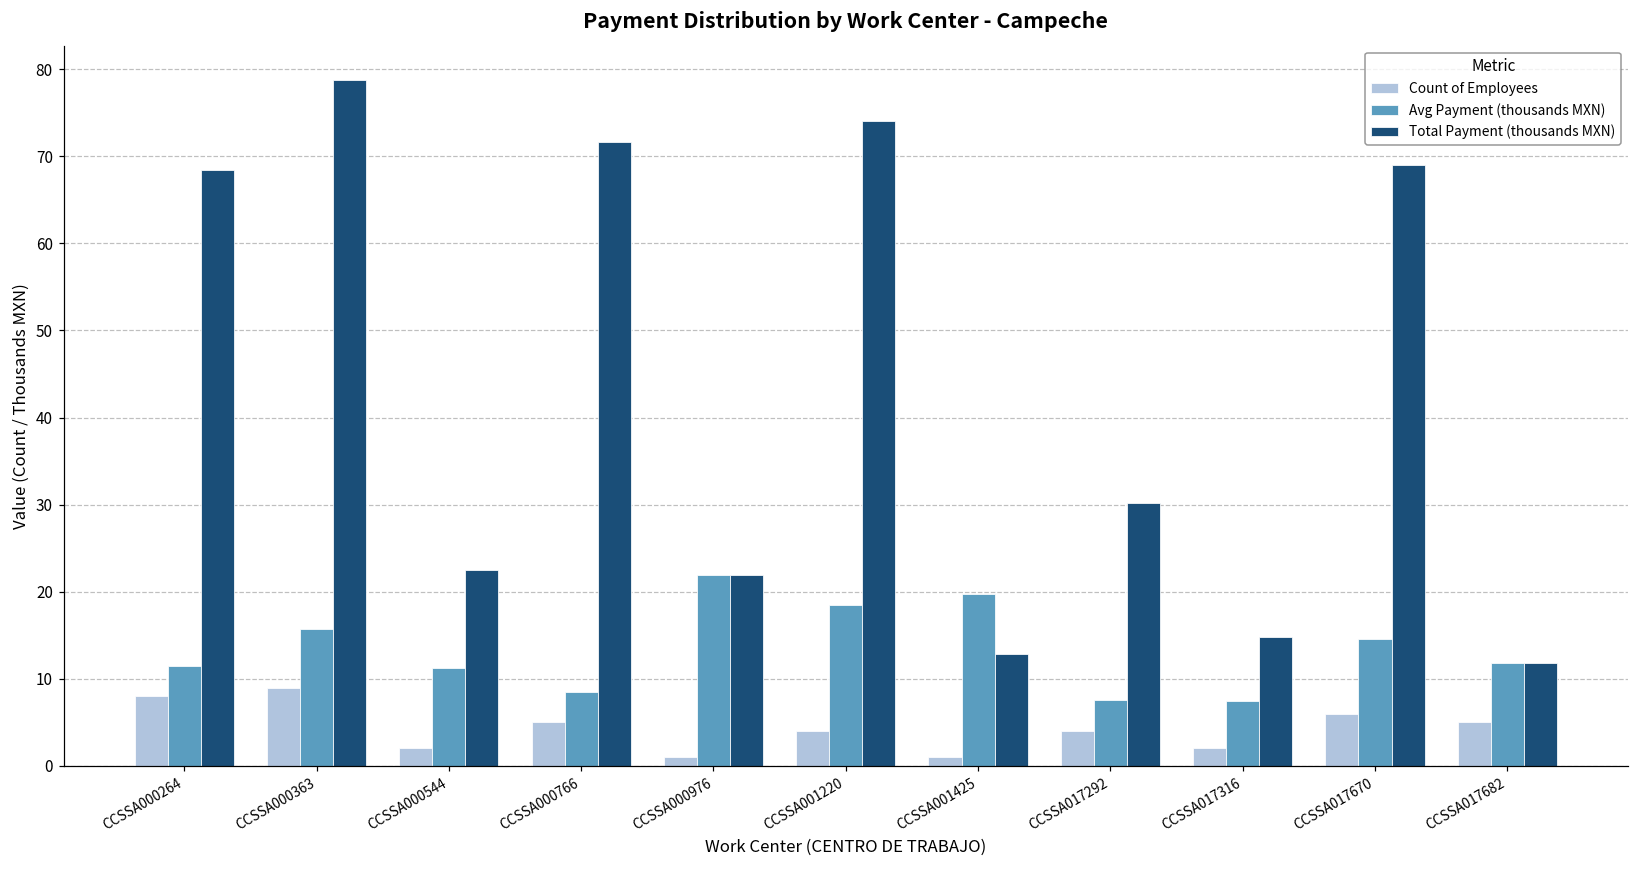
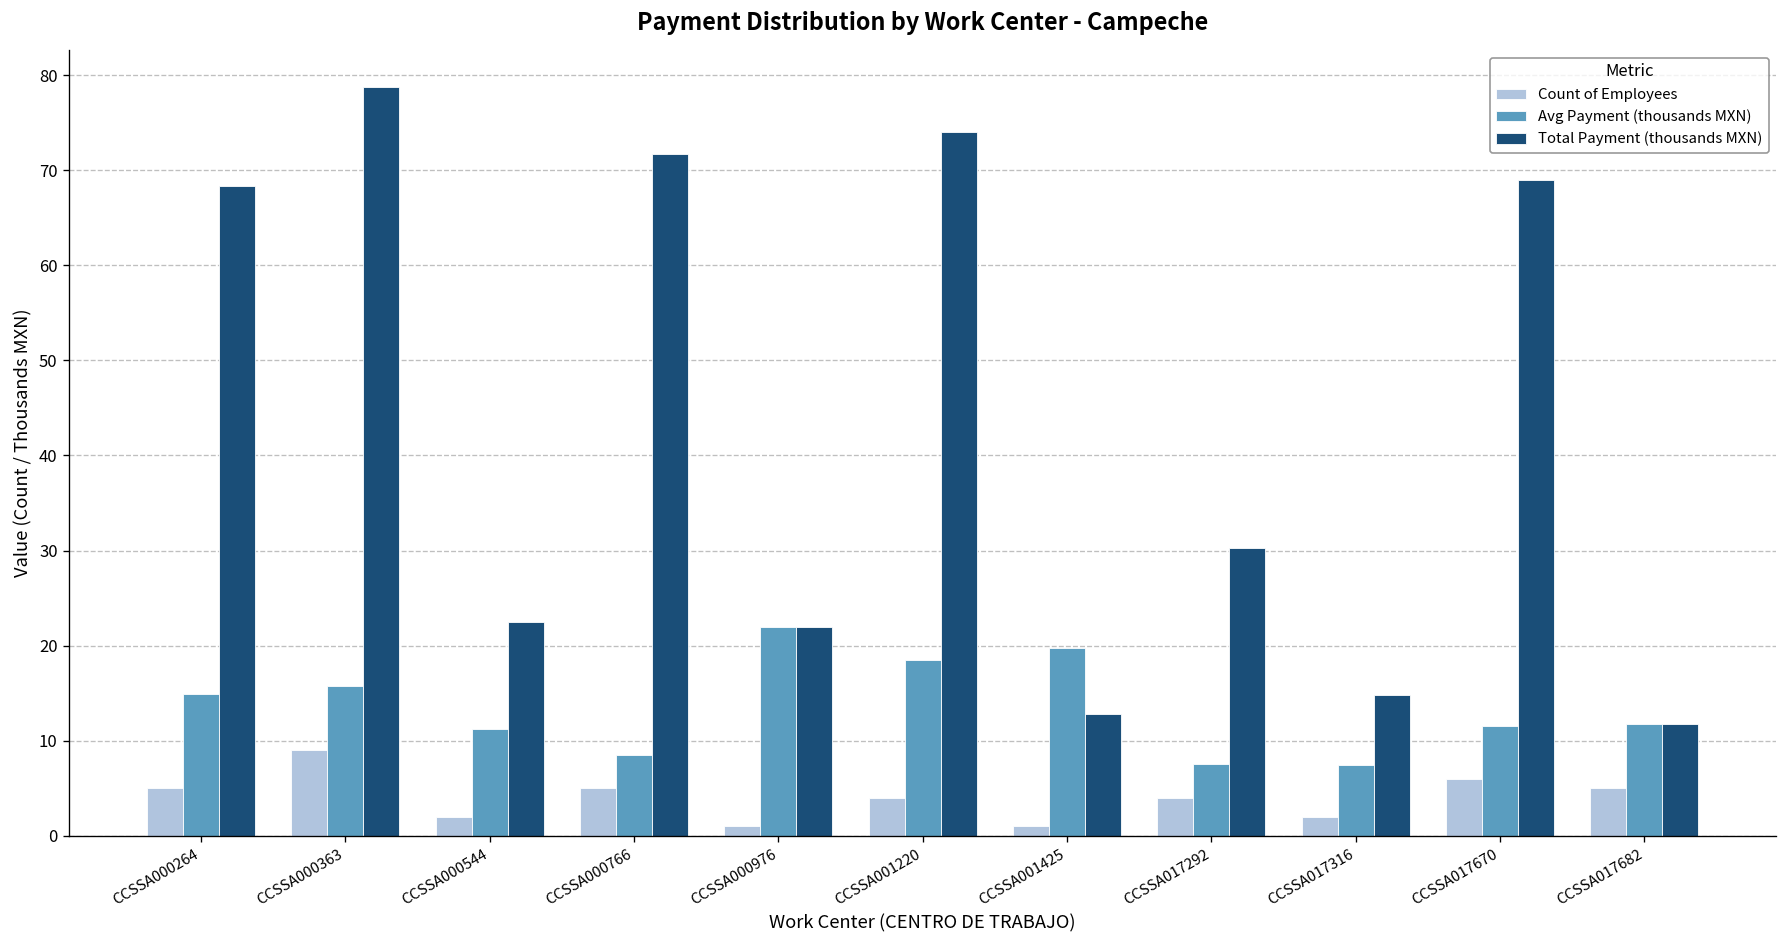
  {
    "Count of Employees": {
-     "CCSSA000264": 8,
+     "CCSSA000264": 5,
      "CCSSA000363": 9,
      "CCSSA000544": 2,
      "CCSSA000766": 5,
      "CCSSA000976": 1,
      "CCSSA001220": 4,
      "CCSSA001425": 1,
      "CCSSA017292": 4,
      "CCSSA017316": 2,
      "CCSSA017670": 6,
      "CCSSA017682": 5
    },
    "Avg Payment (thousands MXN)": {
-     "CCSSA000264": 11,
+     "CCSSA000264": 15,
      "CCSSA000363": 16,
      "CCSSA000544": 11,
      "CCSSA000766": 9,
      "CCSSA000976": 22,
      "CCSSA001220": 19,
      "CCSSA001425": 20,
      "CCSSA017292": 8,
      "CCSSA017316": 7,
-     "CCSSA017670": 15,
+     "CCSSA017670": 11,
      "CCSSA017682": 12
    },
    "Total Payment (thousands MXN)": {
      "CCSSA000264": 68,
      "CCSSA000363": 79,
      "CCSSA000544": 22,
      "CCSSA000766": 72,
      "CCSSA000976": 22,
      "CCSSA001220": 74,
      "CCSSA001425": 13,
      "CCSSA017292": 30,
      "CCSSA017316": 15,
      "CCSSA017670": 69,
      "CCSSA017682": 12
    }
  }
